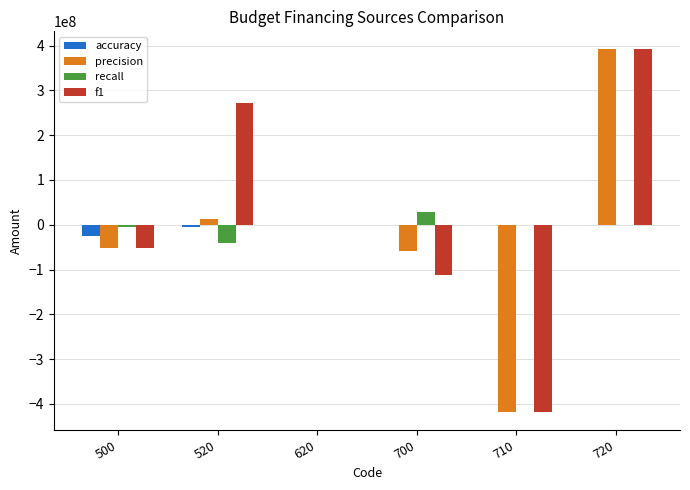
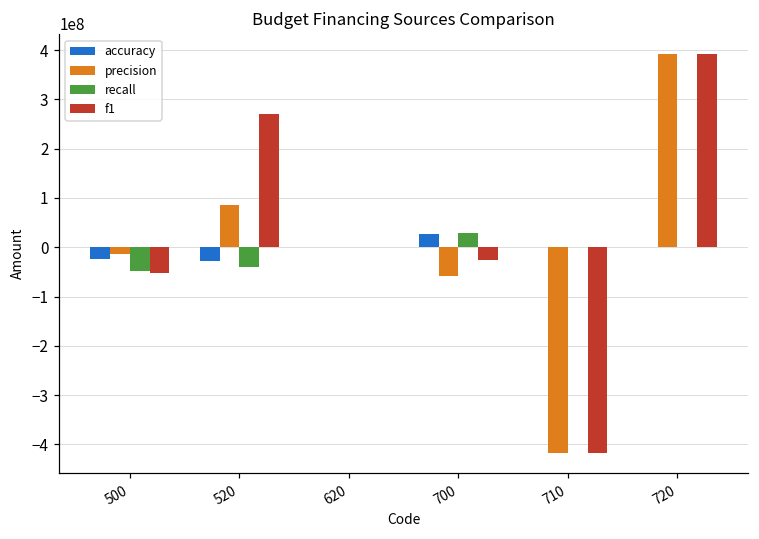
  {
    "accuracy": {
      "500": -20000000,
-     "520": -10000000,
+     "520": -30000000,
      "620": 0,
-     "700": 0,
+     "700": 30000000,
      "710": 0,
      "720": 0
    },
    "precision": {
-     "500": -50000000,
-     "520": 10000000,
+     "500": -10000000,
+     "520": 90000000,
      "620": 0,
      "700": -60000000,
      "710": -420000000,
      "720": 390000000
    },
    "recall": {
-     "500": -10000000,
+     "500": -50000000,
      "520": -40000000,
      "620": 0,
      "700": 30000000,
      "710": 0,
      "720": 0
    },
    "f1": {
      "500": -50000000,
      "520": 270000000,
      "620": 0,
-     "700": -110000000,
+     "700": -30000000,
      "710": -420000000,
      "720": 390000000
    }
  }
